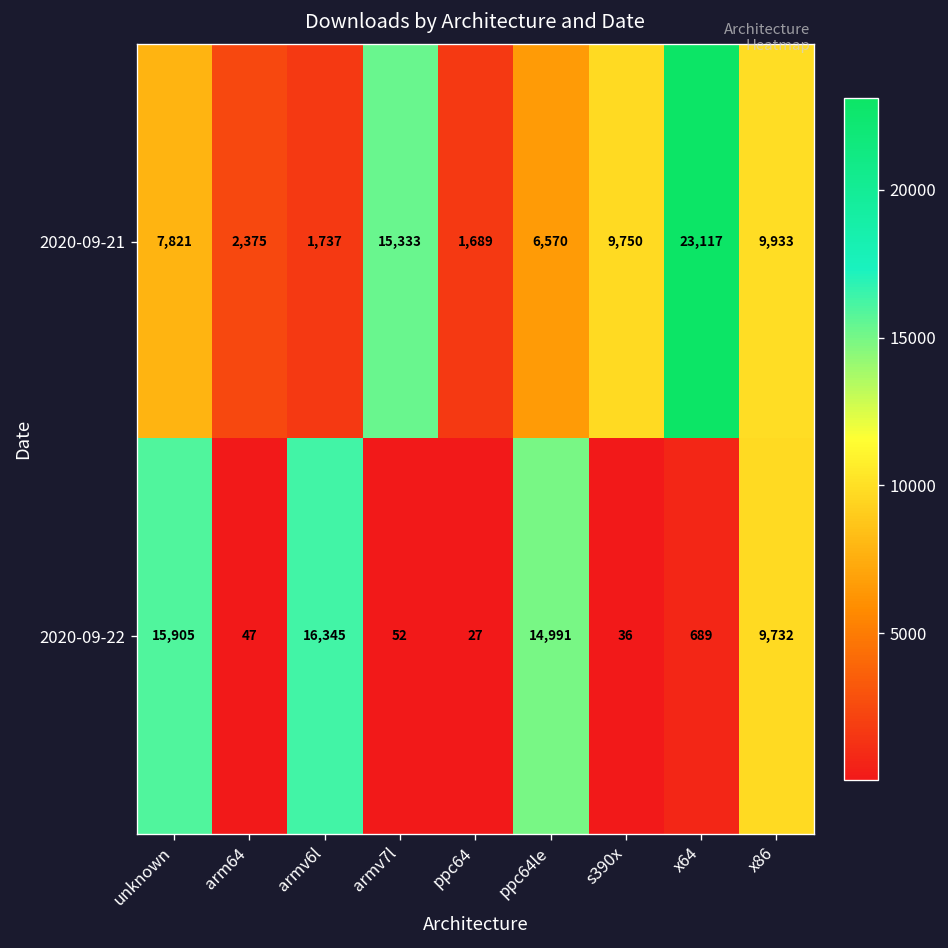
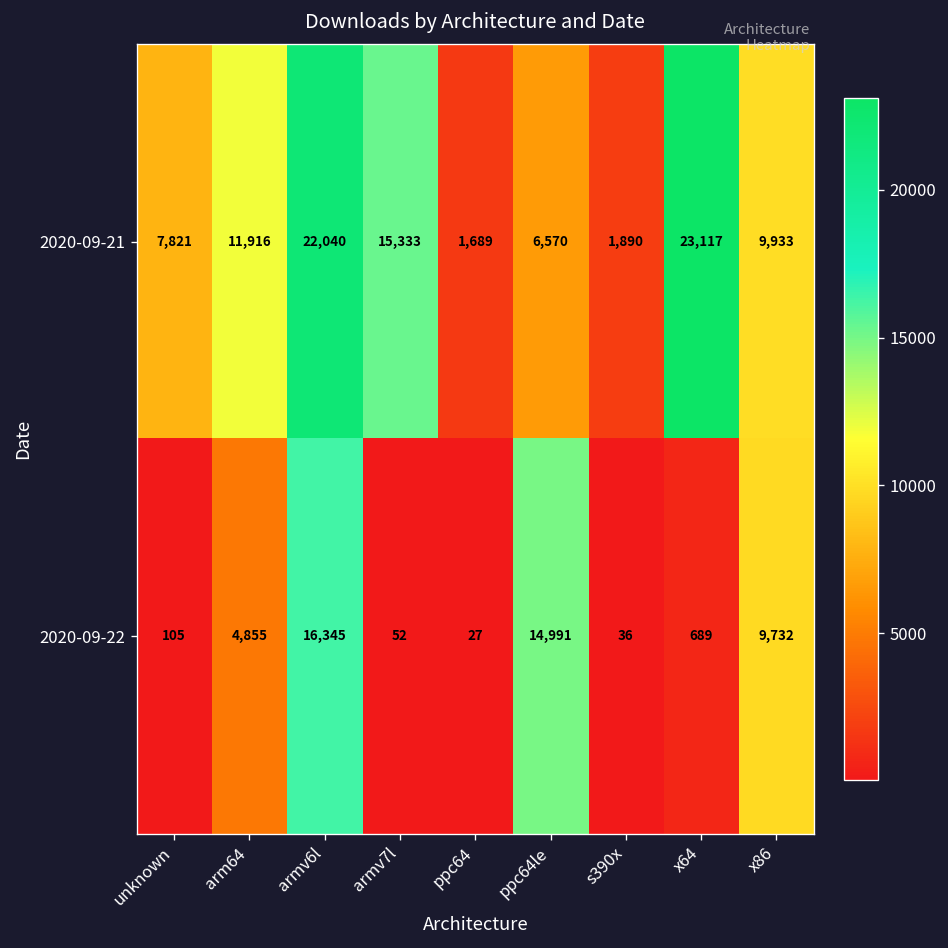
  {
    "2020-09-21": {
      "unknown": "7,821",
-     "arm64": "2,375",
-     "armv6l": "1,737",
+     "arm64": "11,916",
+     "armv6l": "22,040",
      "armv7l": "15,333",
      "ppc64": "1,689",
      "ppc64le": "6,570",
-     "s390x": "9,750",
+     "s390x": "1,890",
      "x64": "23,117",
      "x86": "9,933"
    },
    "2020-09-22": {
-     "unknown": "15,905",
-     "arm64": "47",
+     "unknown": "105",
+     "arm64": "4,855",
      "armv6l": "16,345",
      "armv7l": "52",
      "ppc64": "27",
      "ppc64le": "14,991",
      "s390x": "36",
      "x64": "689",
      "x86": "9,732"
    }
  }
